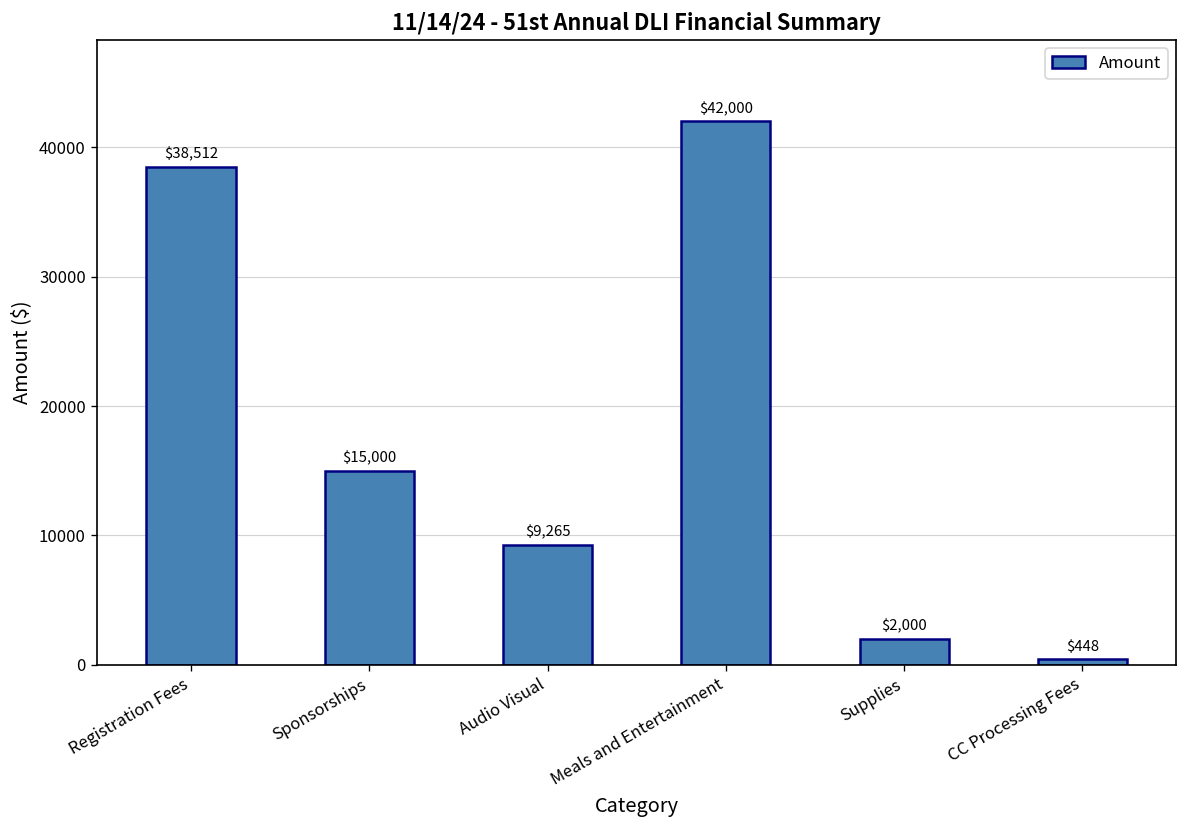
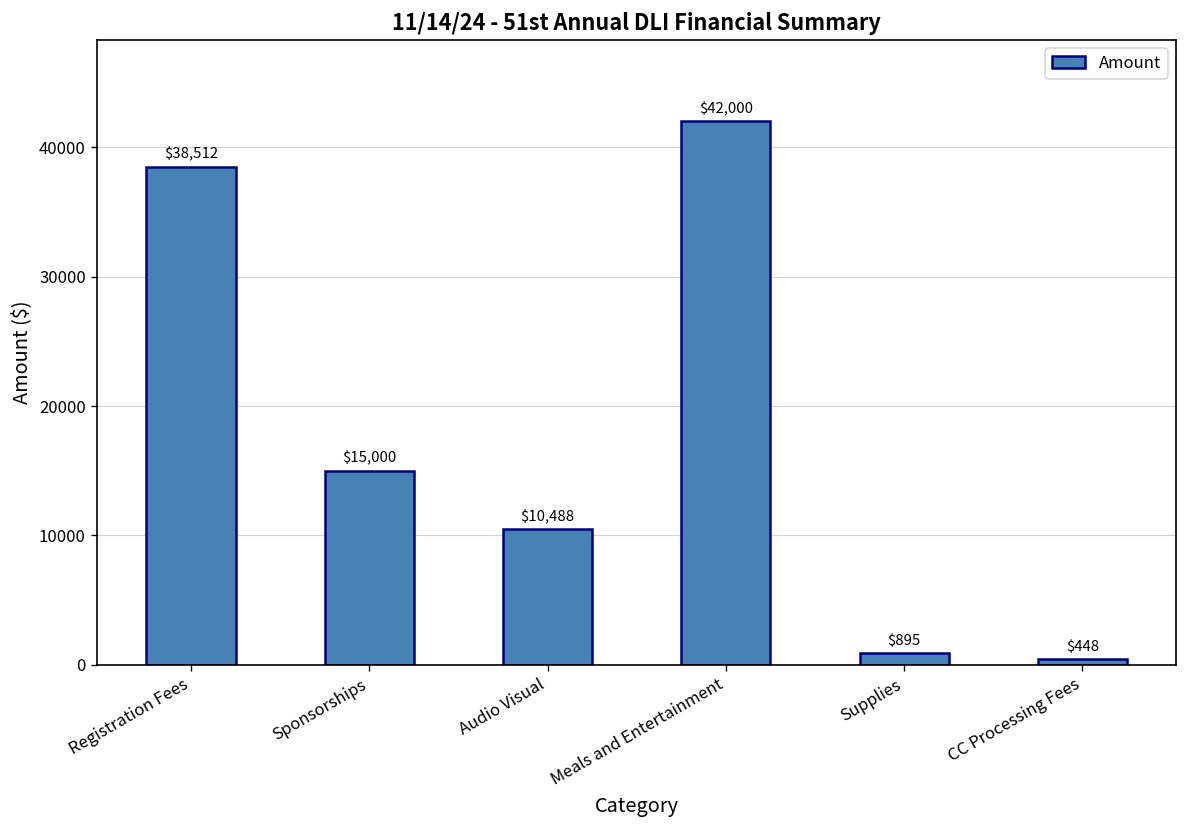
  {
    "Registration Fees": "$38,512",
    "Sponsorships": "$15,000",
-   "Audio Visual": "$9,265",
+   "Audio Visual": "$10,488",
    "Meals and Entertainment": "$42,000",
-   "Supplies": "$2,000",
+   "Supplies": "$895",
    "CC Processing Fees": "$448"
  }
